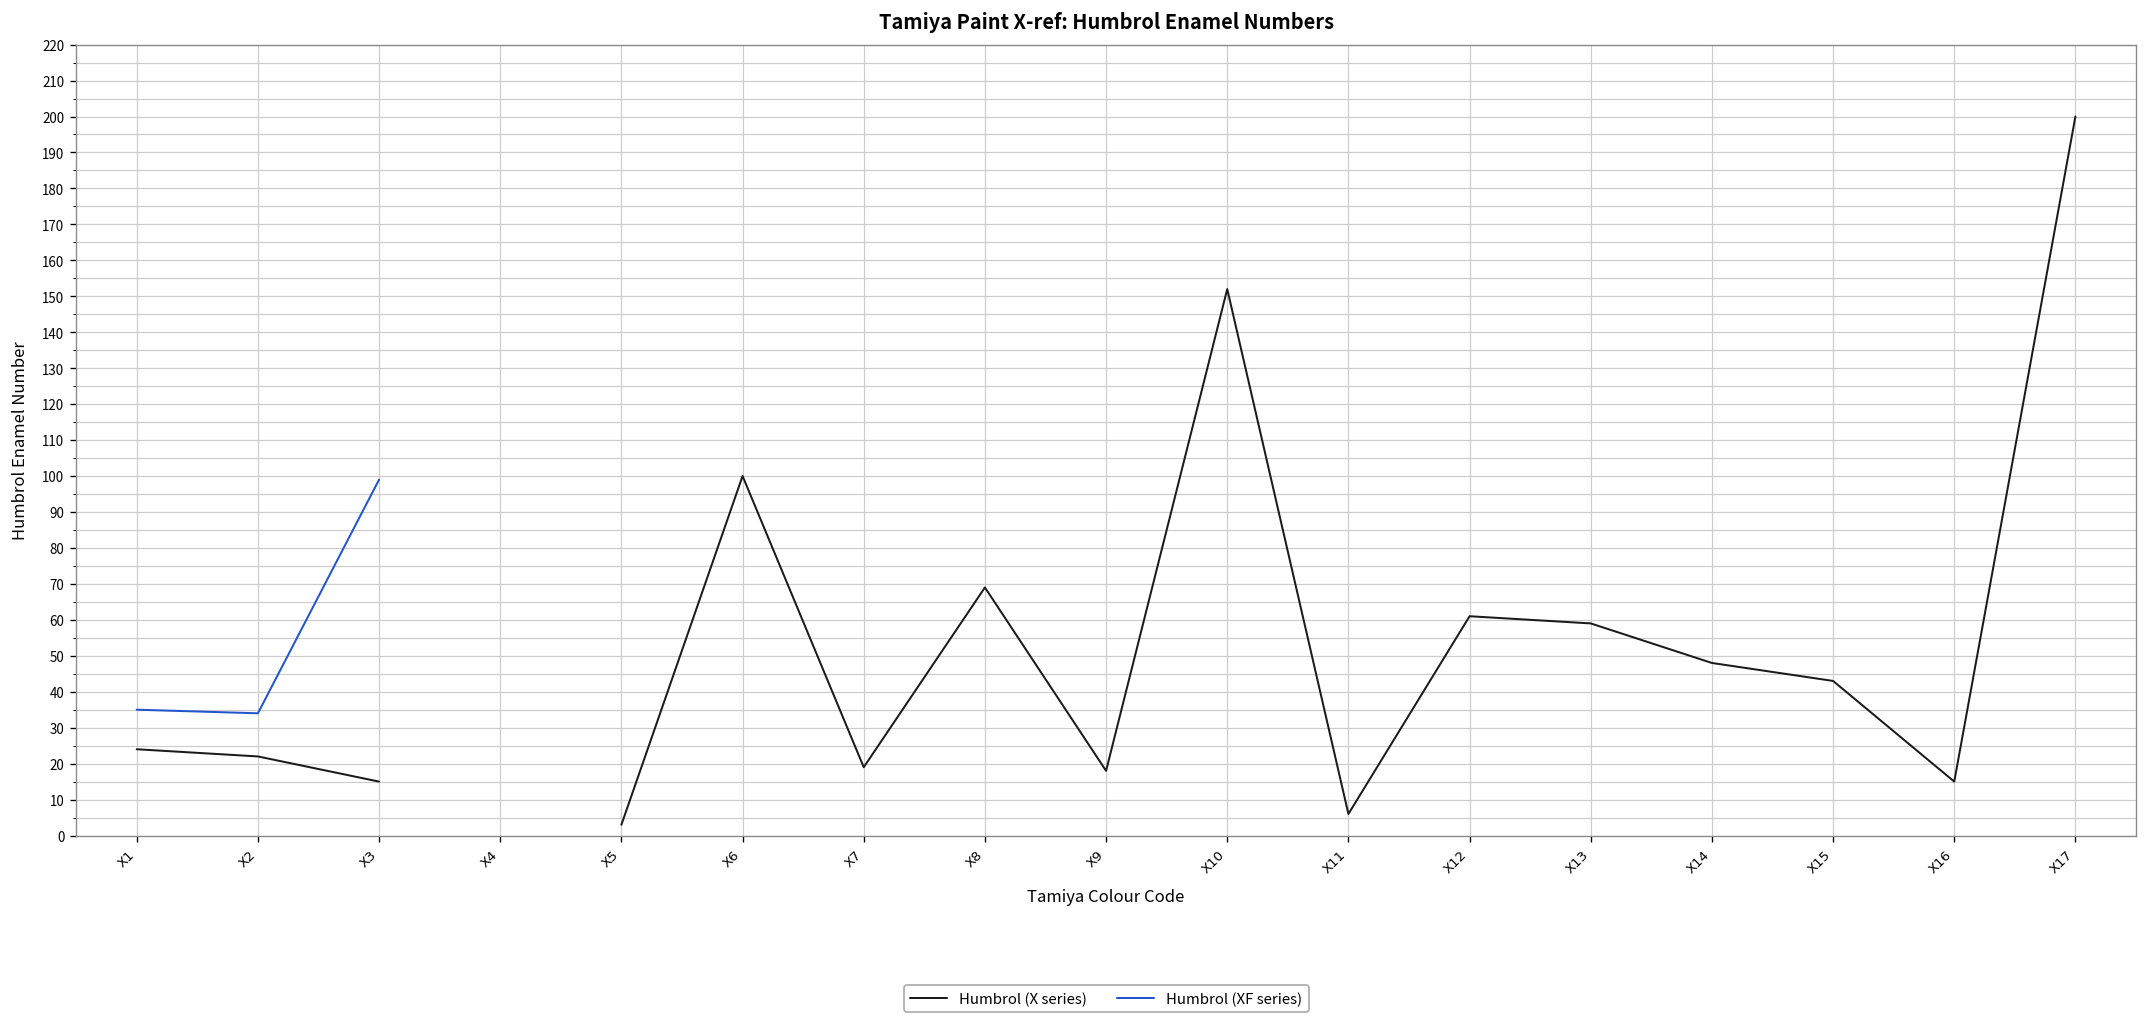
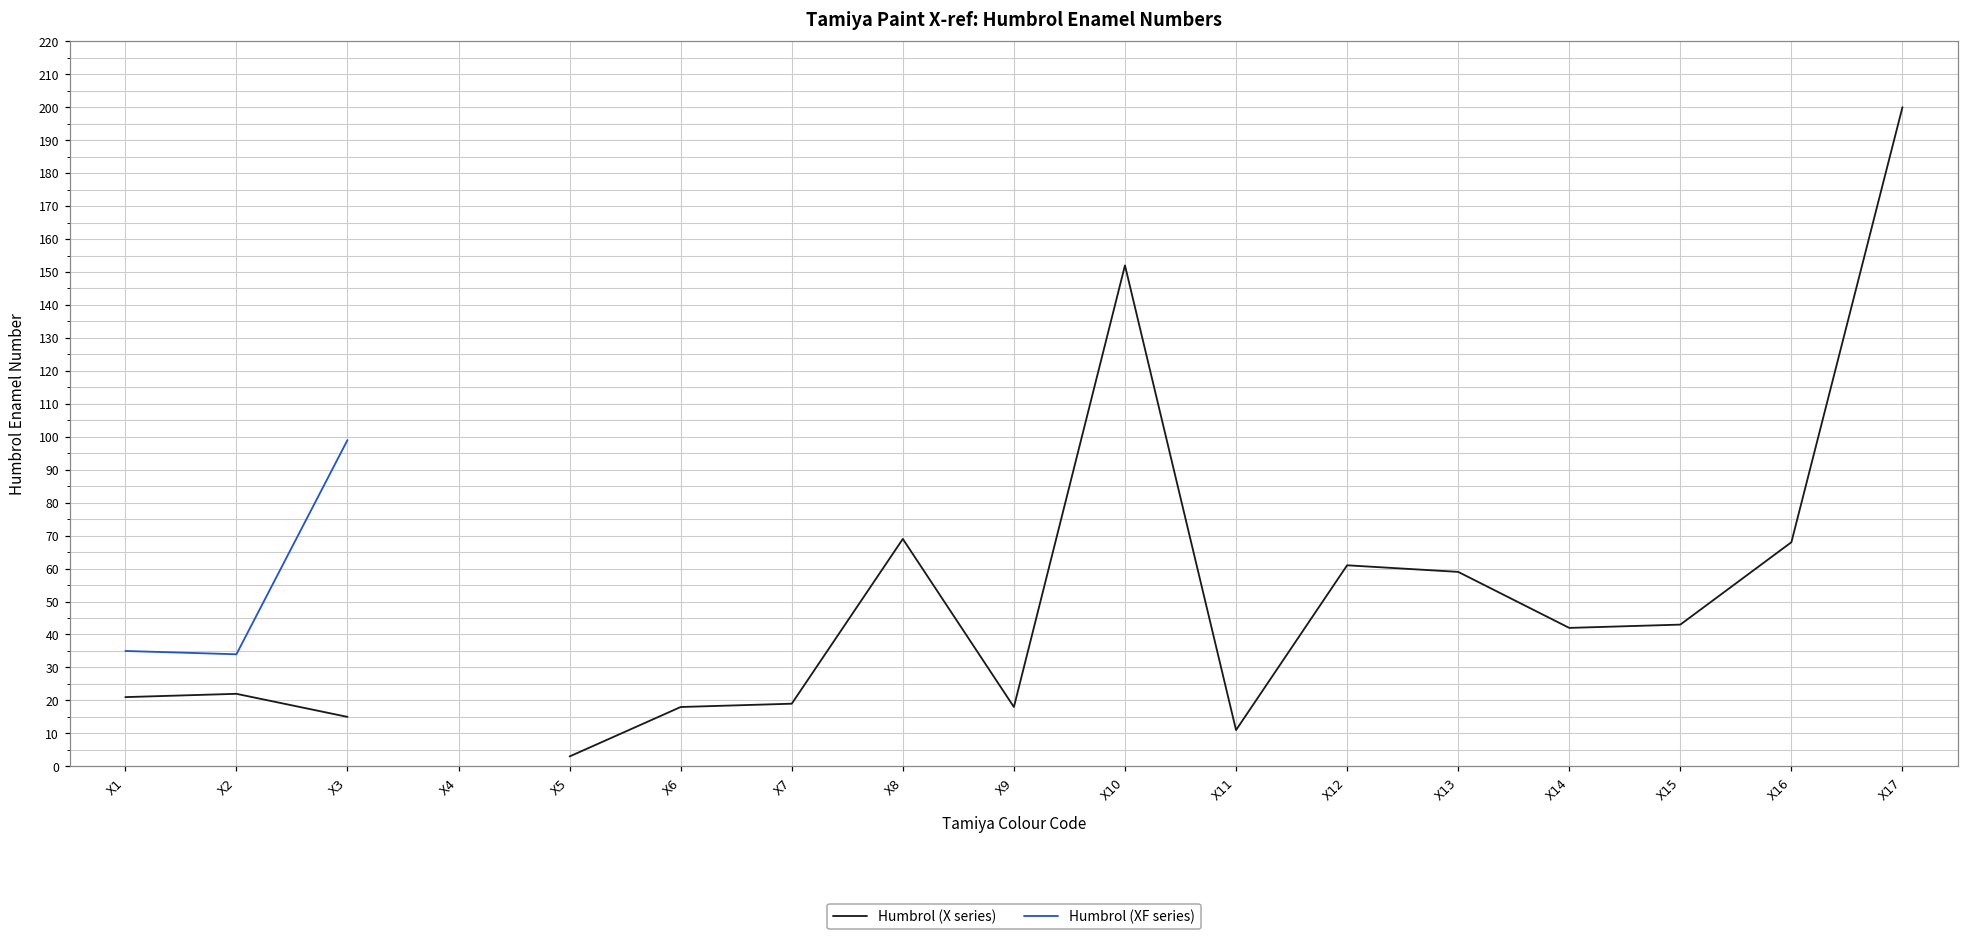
  {
    "Humbrol (X series)": {
-     "X1": 24,
+     "X1": 21,
      "X2": 22,
      "X3": 15,
      "X5": 3,
-     "X6": 100,
+     "X6": 18,
      "X7": 19,
      "X8": 69,
      "X9": 18,
      "X10": 152,
-     "X11": 6,
+     "X11": 11,
      "X12": 61,
      "X13": 59,
-     "X14": 48,
+     "X14": 42,
      "X15": 43,
-     "X16": 15,
+     "X16": 68,
      "X17": 200
    },
    "Humbrol (XF series)": {
      "X1": 35,
      "X2": 34,
      "X3": 99
    }
  }
